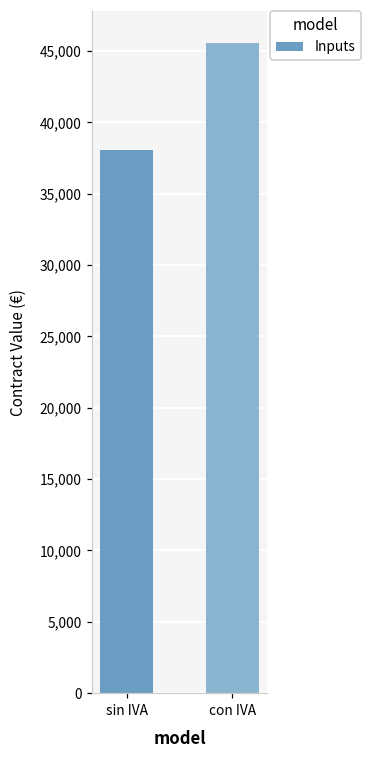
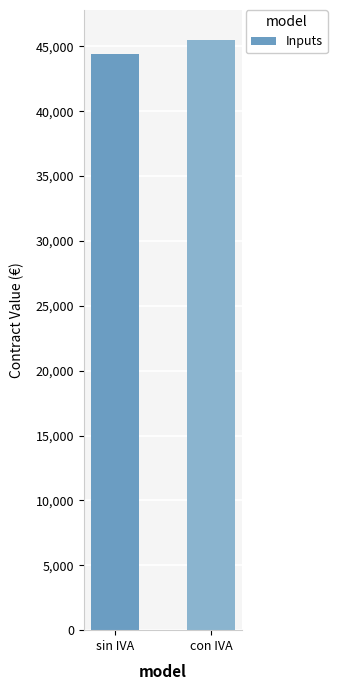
  {
-   "sin IVA": "38,000",
+   "sin IVA": "44,400",
    "con IVA": "45,500"
  }
